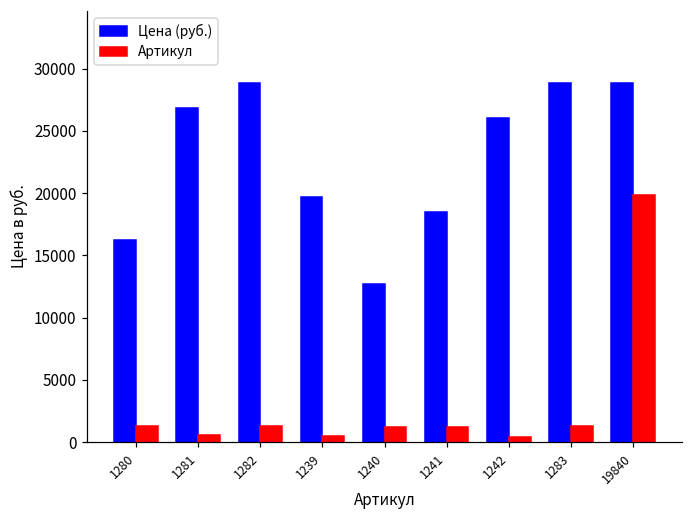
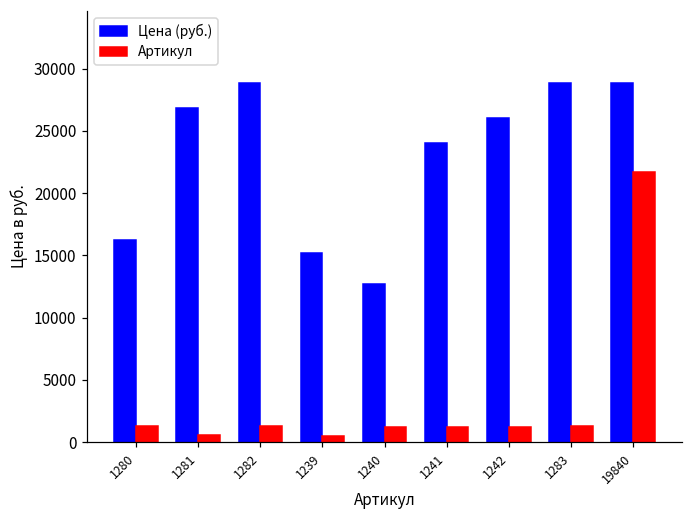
  {
    "Цена (руб.)": {
      "1280": 16200,
      "1281": 26800,
      "1282": 28900,
-     "1239": 19700,
+     "1239": 15200,
      "1240": 12700,
-     "1241": 18400,
+     "1241": 24000,
      "1242": 26000,
      "1283": 28900,
      "19840": 28900
    },
    "Артикул": {
      "1280": 1300,
      "1281": 600,
      "1282": 1300,
      "1239": 500,
      "1240": 1200,
      "1241": 1200,
-     "1242": 400,
+     "1242": 1200,
      "1283": 1300,
-     "19840": 19800
+     "19840": 21700
    }
  }
